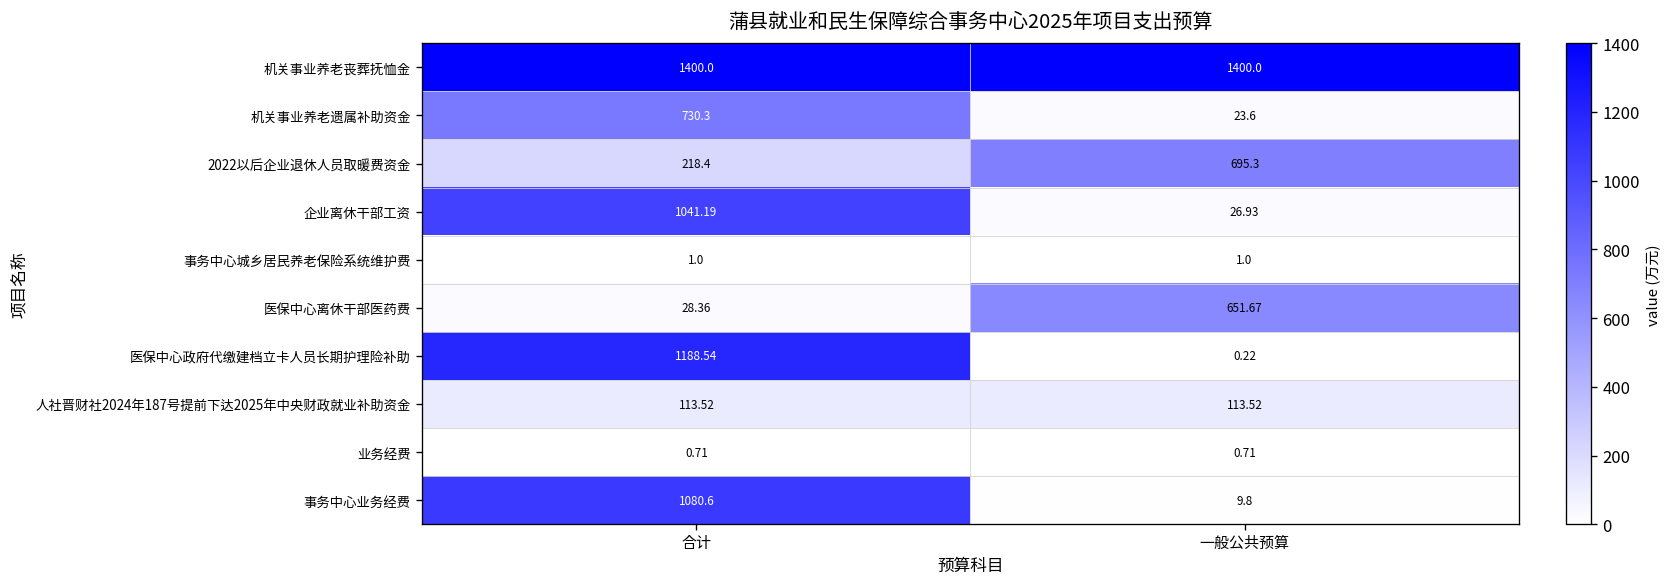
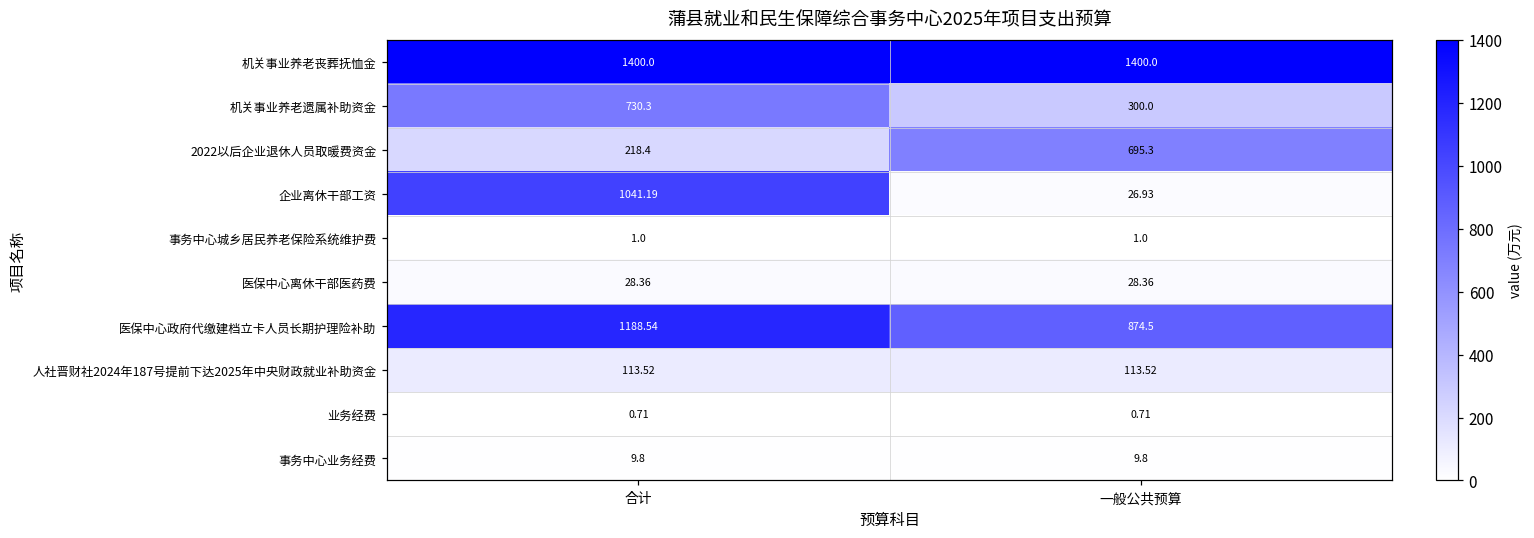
  {
    "机关事业养老丧葬抚恤金": {
      "合计": 1400.0,
      "一般公共预算": 1400.0
    },
    "机关事业养老遗属补助资金": {
      "合计": 730.3,
-     "一般公共预算": 23.6
+     "一般公共预算": 300.0
    },
    "2022以后企业退休人员取暖费资金": {
      "合计": 218.4,
      "一般公共预算": 695.3
    },
    "企业离休干部工资": {
      "合计": 1041.19,
      "一般公共预算": 26.93
    },
    "事务中心城乡居民养老保险系统维护费": {
      "合计": 1.0,
      "一般公共预算": 1.0
    },
    "医保中心离休干部医药费": {
      "合计": 28.36,
-     "一般公共预算": 651.67
+     "一般公共预算": 28.36
    },
    "医保中心政府代缴建档立卡人员长期护理险补助": {
      "合计": 1188.54,
-     "一般公共预算": 0.22
+     "一般公共预算": 874.5
    },
    "人社晋财社2024年187号提前下达2025年中央财政就业补助资金": {
      "合计": 113.52,
      "一般公共预算": 113.52
    },
    "业务经费": {
      "合计": 0.71,
      "一般公共预算": 0.71
    },
    "事务中心业务经费": {
-     "合计": 1080.6,
+     "合计": 9.8,
      "一般公共预算": 9.8
    }
  }
